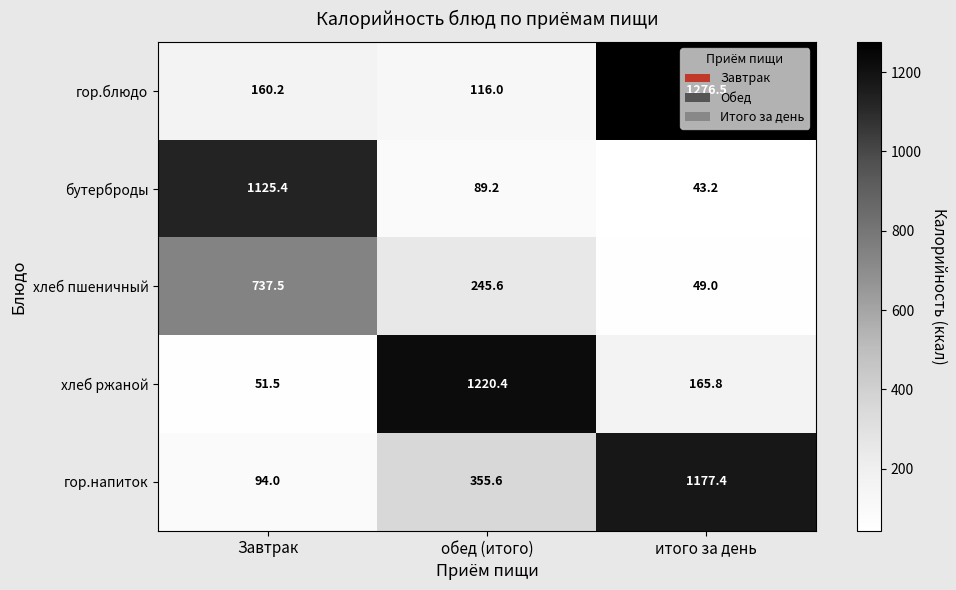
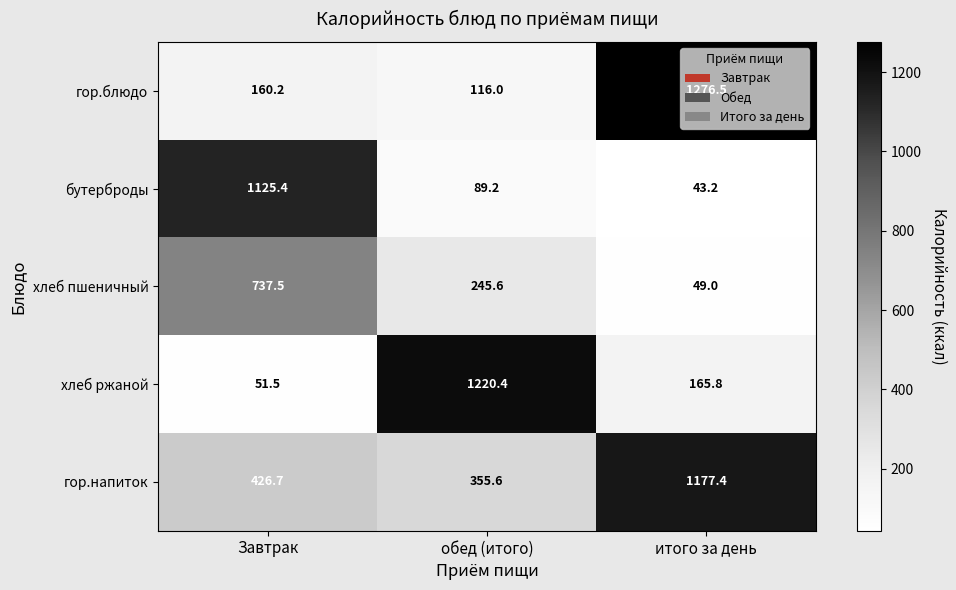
  {
    "гор.блюдо": {
      "Завтрак": 160.2,
      "обед (итого)": 116.0
    },
    "бутерброды": {
      "Завтрак": 1125.4,
      "обед (итого)": 89.2,
      "итого за день": 43.2
    },
    "хлеб пшеничный": {
      "Завтрак": 737.5,
      "обед (итого)": 245.6,
      "итого за день": 49.0
    },
    "хлеб ржаной": {
      "Завтрак": 51.5,
      "обед (итого)": 1220.4,
      "итого за день": 165.8
    },
    "гор.напиток": {
-     "Завтрак": 94.0,
+     "Завтрак": 426.7,
      "обед (итого)": 355.6,
      "итого за день": 1177.4
    }
  }
